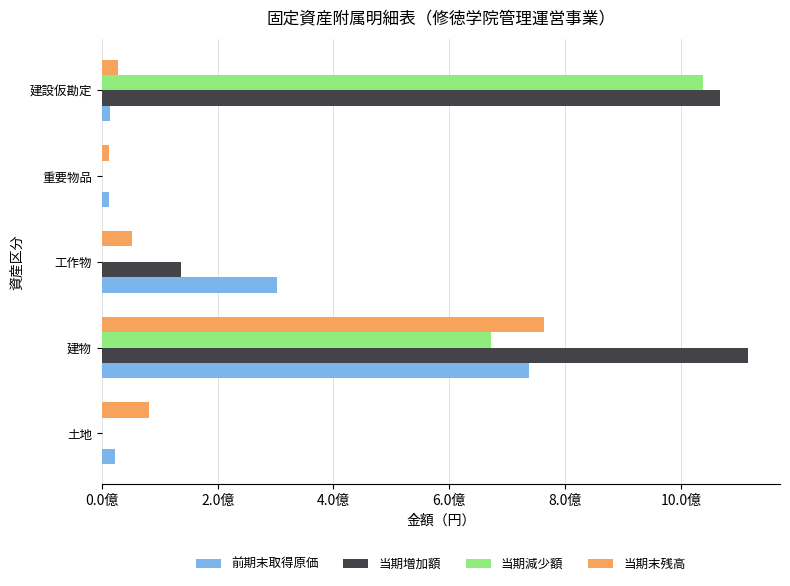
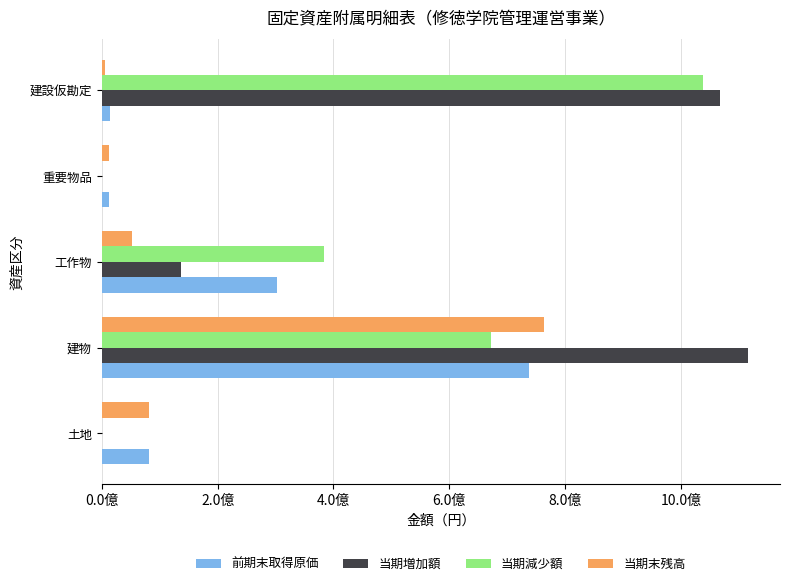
  {
    "前期末取得原価": {
      "建設仮勘定": "0.1億",
      "重要物品": "0.1億",
      "工作物": "3.0億",
      "建物": "7.4億",
-     "土地": "0.2億"
+     "土地": "0.8億"
    },
    "当期増加額": {
      "建設仮勘定": "10.7億",
      "重要物品": "0.0億",
      "工作物": "1.4億",
      "建物": "11.2億",
      "土地": "0.0億"
    },
    "当期減少額": {
      "建設仮勘定": "10.4億",
      "重要物品": "0.0億",
-     "工作物": "0.0億",
+     "工作物": "3.8億",
      "建物": "6.7億",
      "土地": "0.0億"
    },
    "当期末残高": {
-     "建設仮勘定": "0.3億",
+     "建設仮勘定": "0.1億",
      "重要物品": "0.1億",
      "工作物": "0.5億",
      "建物": "7.6億",
      "土地": "0.8億"
    }
  }
